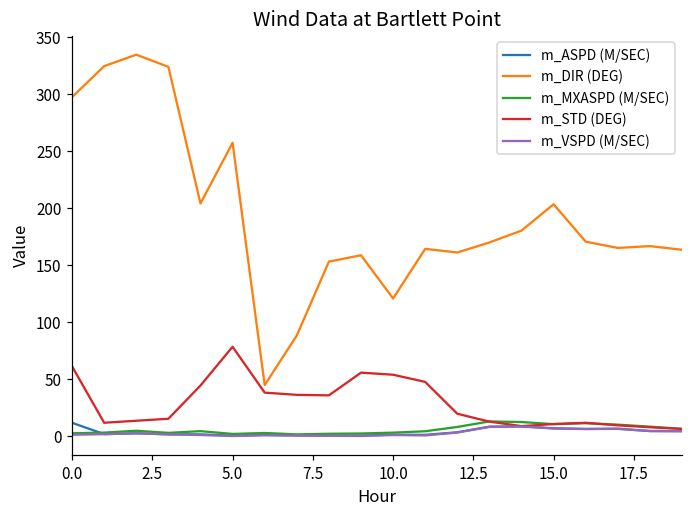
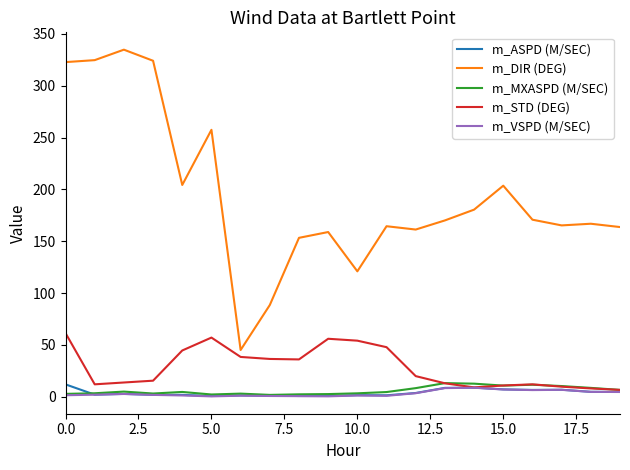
  {
    "m_ASPD (M/SEC)": {
      "0.0": 12
    },
    "m_DIR (DEG)": {
-     "0.0": 298,
+     "0.0": 323,
      "5.0": 258,
      "10.0": 121,
      "15.0": 204
    },
    "m_STD (DEG)": {
      "0.0": 61,
-     "5.0": 79,
+     "5.0": 57,
      "10.0": 54
    }
  }
